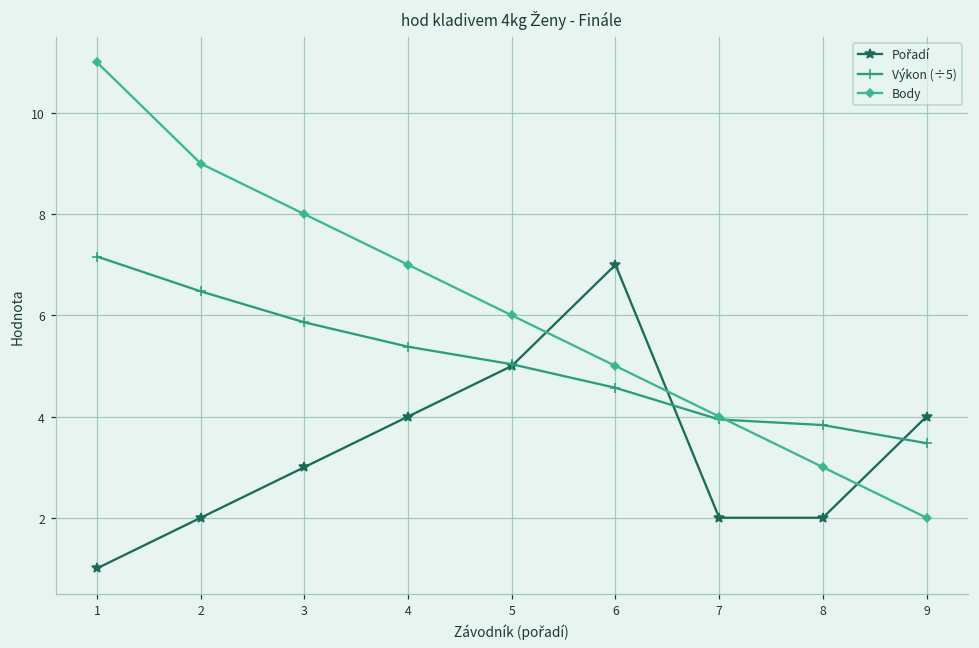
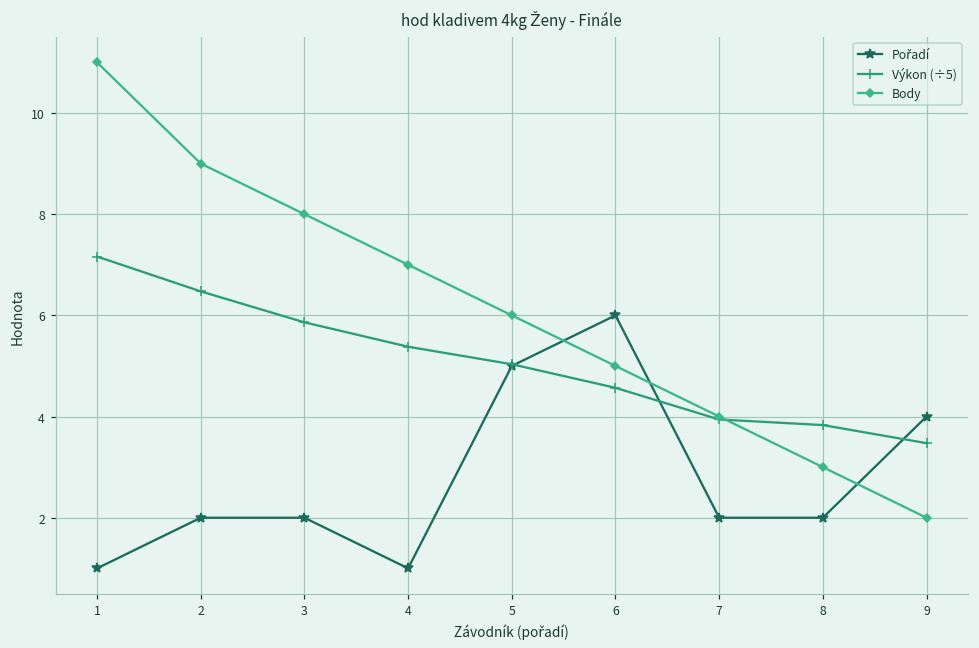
  {
    "Pořadí": {
      "1": 1,
      "2": 2,
-     "3": 3,
-     "4": 4,
-     "6": 7,
+     "3": 2,
+     "4": 1,
+     "6": 6,
      "7": 2,
      "8": 2,
      "9": 4
    }
  }
